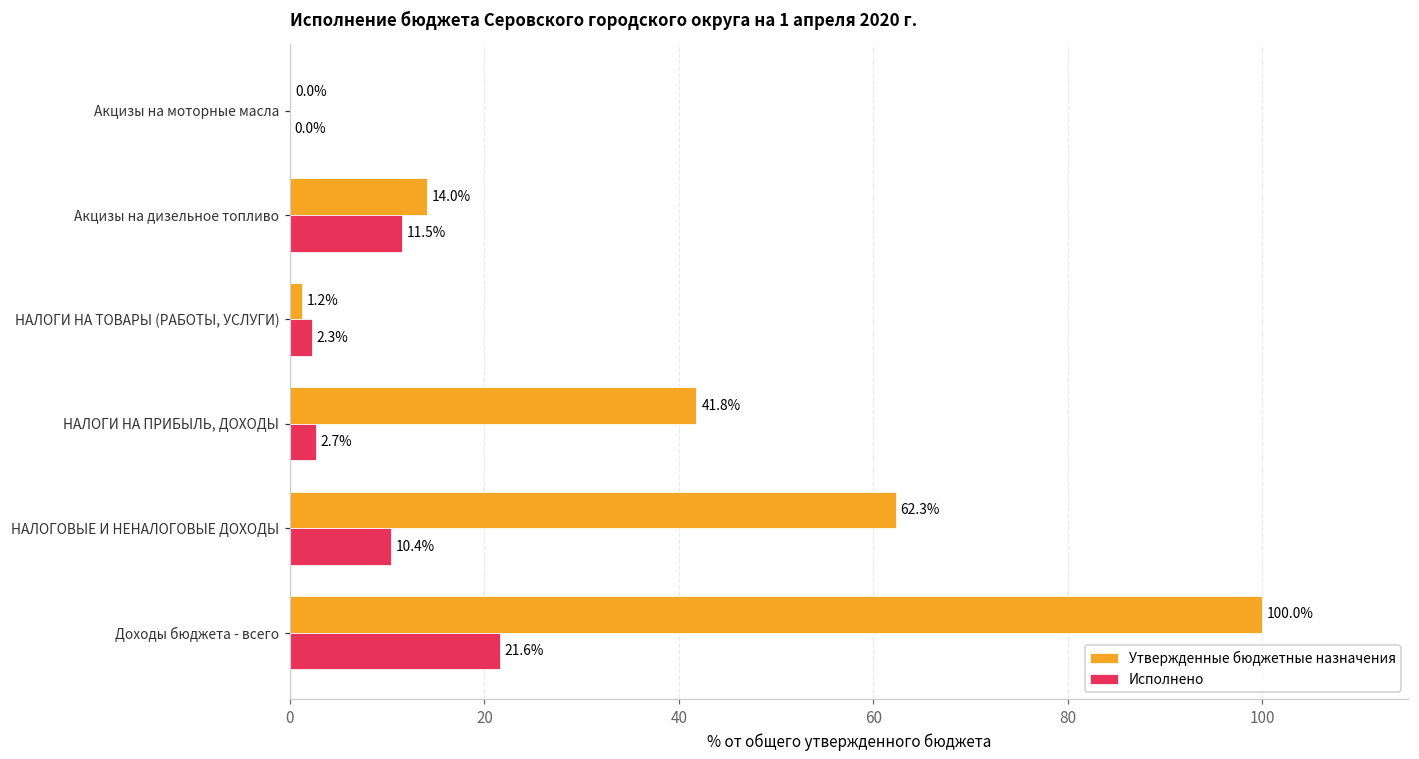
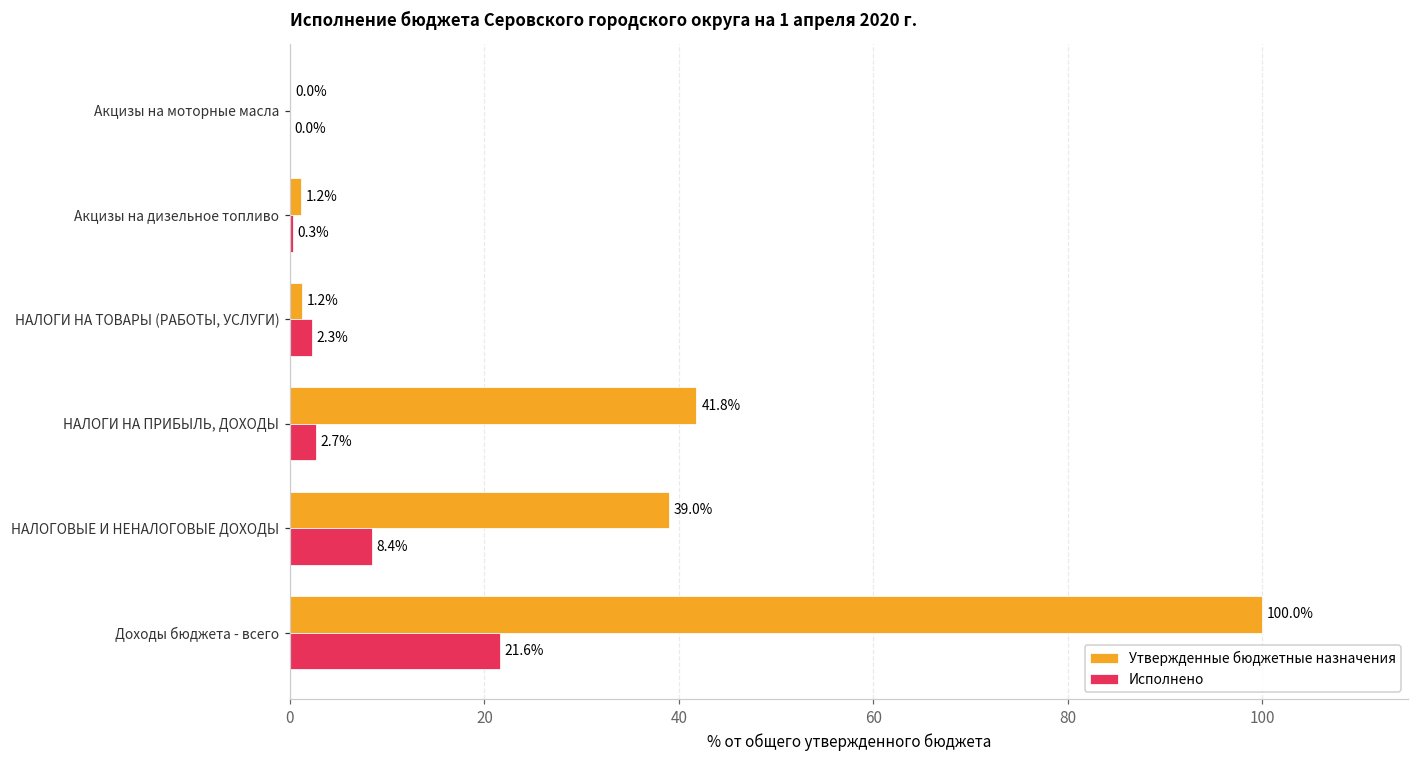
  {
    "Утвержденные бюджетные назначения": {
      "Акцизы на моторные масла": "0.0%",
-     "Акцизы на дизельное топливо": "14.0%",
+     "Акцизы на дизельное топливо": "1.2%",
      "НАЛОГИ НА ТОВАРЫ (РАБОТЫ, УСЛУГИ)": "1.2%",
      "НАЛОГИ НА ПРИБЫЛЬ, ДОХОДЫ": "41.8%",
-     "НАЛОГОВЫЕ И НЕНАЛОГОВЫЕ ДОХОДЫ": "62.3%",
+     "НАЛОГОВЫЕ И НЕНАЛОГОВЫЕ ДОХОДЫ": "39.0%",
      "Доходы бюджета - всего": "100.0%"
    },
    "Исполнено": {
      "Акцизы на моторные масла": "0.0%",
-     "Акцизы на дизельное топливо": "11.5%",
+     "Акцизы на дизельное топливо": "0.3%",
      "НАЛОГИ НА ТОВАРЫ (РАБОТЫ, УСЛУГИ)": "2.3%",
      "НАЛОГИ НА ПРИБЫЛЬ, ДОХОДЫ": "2.7%",
-     "НАЛОГОВЫЕ И НЕНАЛОГОВЫЕ ДОХОДЫ": "10.4%",
+     "НАЛОГОВЫЕ И НЕНАЛОГОВЫЕ ДОХОДЫ": "8.4%",
      "Доходы бюджета - всего": "21.6%"
    }
  }
